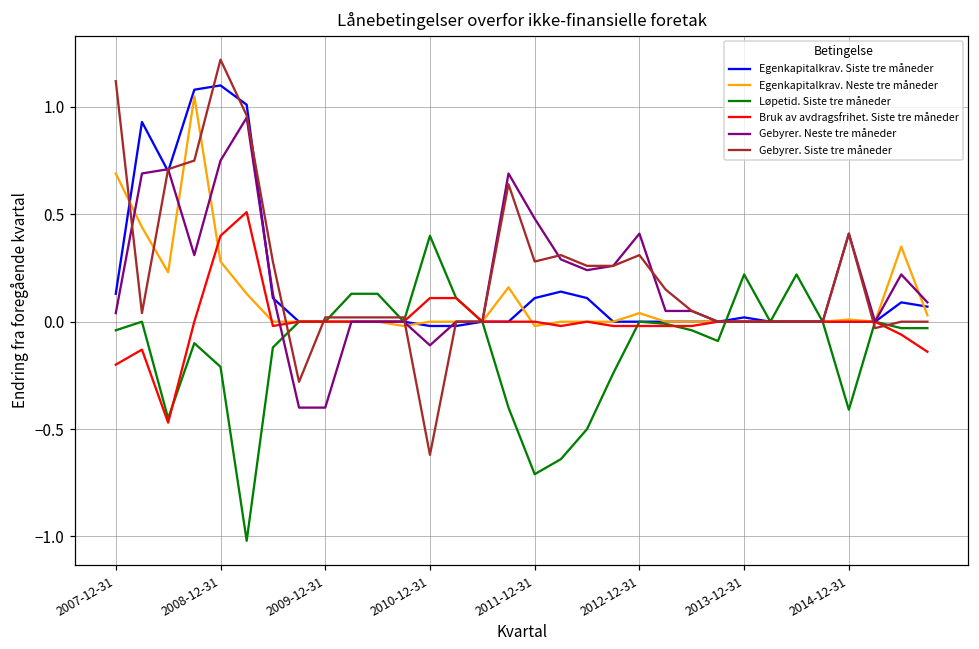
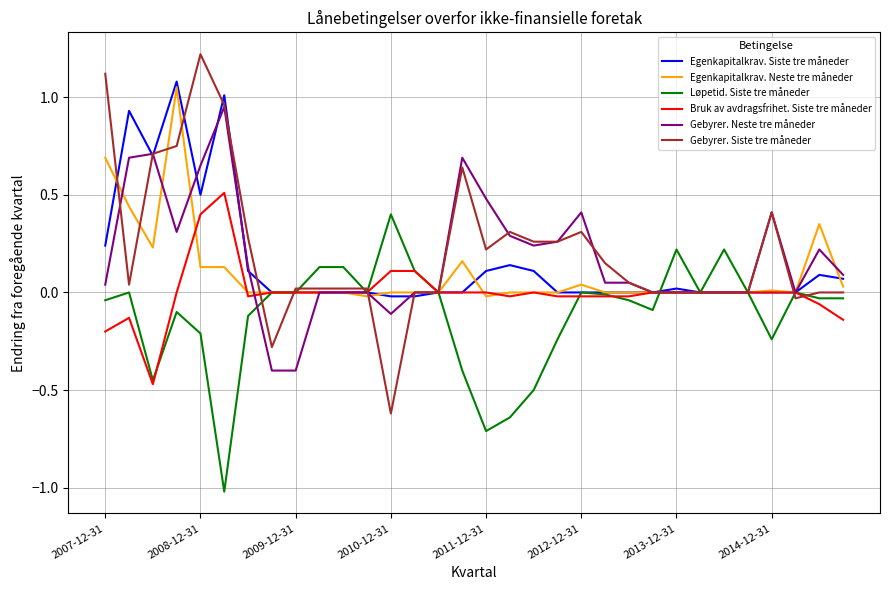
  {
    "Egenkapitalkrav. Siste tre måneder": {
-     "2007-12-31": 0.13,
-     "2008-12-31": 1.1,
+     "2007-12-31": 0.24,
+     "2008-12-31": 0.5,
      "2010-12-31": -0.02,
      "2011-12-31": 0.11,
      "2013-12-31": 0.02
    },
    "Egenkapitalkrav. Neste tre måneder": {
      "2007-12-31": 0.69,
-     "2008-12-31": 0.28,
+     "2008-12-31": 0.13,
      "2010-12-31": 0.00,
      "2011-12-31": -0.02,
      "2012-12-31": 0.04
    },
    "Løpetid. Siste tre måneder": {
      "2007-12-31": -0.04,
      "2008-12-31": -0.21,
      "2010-12-31": 0.40,
      "2011-12-31": -0.71,
      "2013-12-31": 0.22,
-     "2014-12-31": -0.41
+     "2014-12-31": -0.24
    },
    "Bruk av avdragsfrihet. Siste tre måneder": {
      "2007-12-31": -0.20,
      "2008-12-31": 0.40,
      "2010-12-31": 0.11,
      "2011-12-31": 0.00,
      "2012-12-31": -0.02
    },
    "Gebyrer. Neste tre måneder": {
      "2007-12-31": 0.04,
-     "2008-12-31": 0.75,
+     "2008-12-31": 0.65,
      "2009-12-31": -0.40,
      "2010-12-31": -0.11,
      "2011-12-31": 0.48,
      "2012-12-31": 0.41
    },
    "Gebyrer. Siste tre måneder": {
      "2007-12-31": 1.12,
      "2008-12-31": 1.22,
      "2009-12-31": 0.02,
      "2010-12-31": -0.62,
-     "2011-12-31": 0.28,
+     "2011-12-31": 0.22,
      "2012-12-31": 0.31
    }
  }
